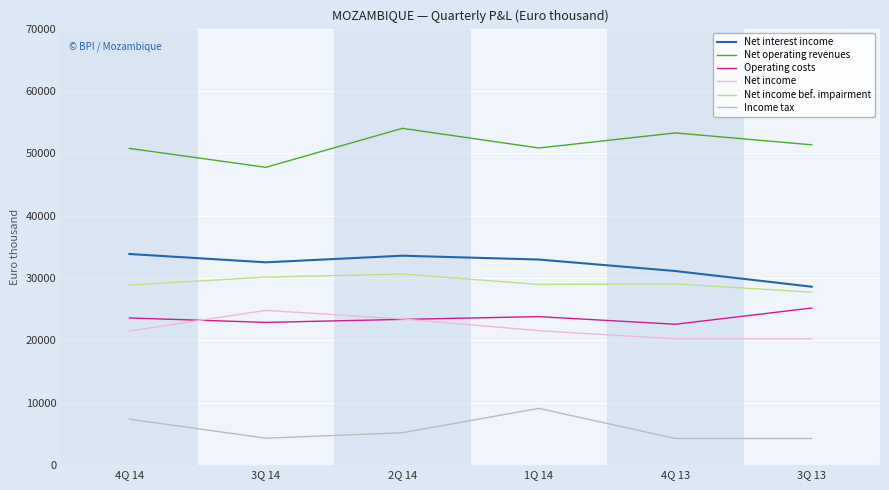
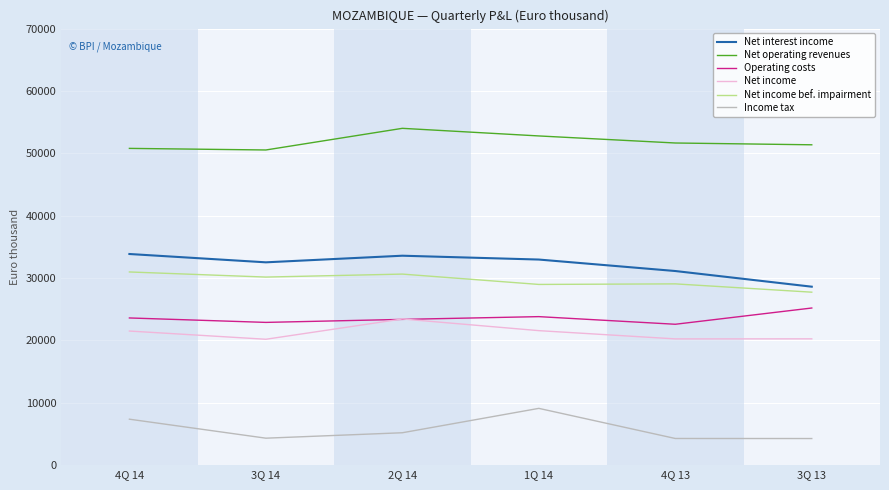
  {
    "Net interest income": {
      "4Q 14": 34000,
      "3Q 14": 33000,
      "2Q 14": 34000,
      "1Q 14": 33000,
      "4Q 13": 31000,
      "3Q 13": 29000
    },
    "Net operating revenues": {
      "4Q 14": 51000,
-     "3Q 14": 48000,
+     "3Q 14": 51000,
      "2Q 14": 54000,
-     "1Q 14": 51000,
-     "4Q 13": 53000,
+     "1Q 14": 53000,
+     "4Q 13": 52000,
      "3Q 13": 51000
    },
    "Operating costs": {
      "4Q 14": 24000,
      "3Q 14": 23000,
      "1Q 14": 24000,
      "4Q 13": 23000,
      "3Q 13": 25000
    },
    "Net income": {
      "4Q 14": 22000,
-     "3Q 14": 25000,
+     "3Q 14": 20000,
      "1Q 14": 22000,
      "4Q 13": 20000,
      "3Q 13": 20000
    },
    "Net income bef. impairment": {
-     "4Q 14": 29000,
+     "4Q 14": 31000,
      "3Q 14": 30000,
      "2Q 14": 31000,
      "1Q 14": 29000,
      "4Q 13": 29000,
      "3Q 13": 28000
    },
    "Income tax": {
      "4Q 14": 7000,
      "3Q 14": 4000,
      "2Q 14": 5000,
      "1Q 14": 9000,
      "4Q 13": 4000,
      "3Q 13": 4000
    }
  }
